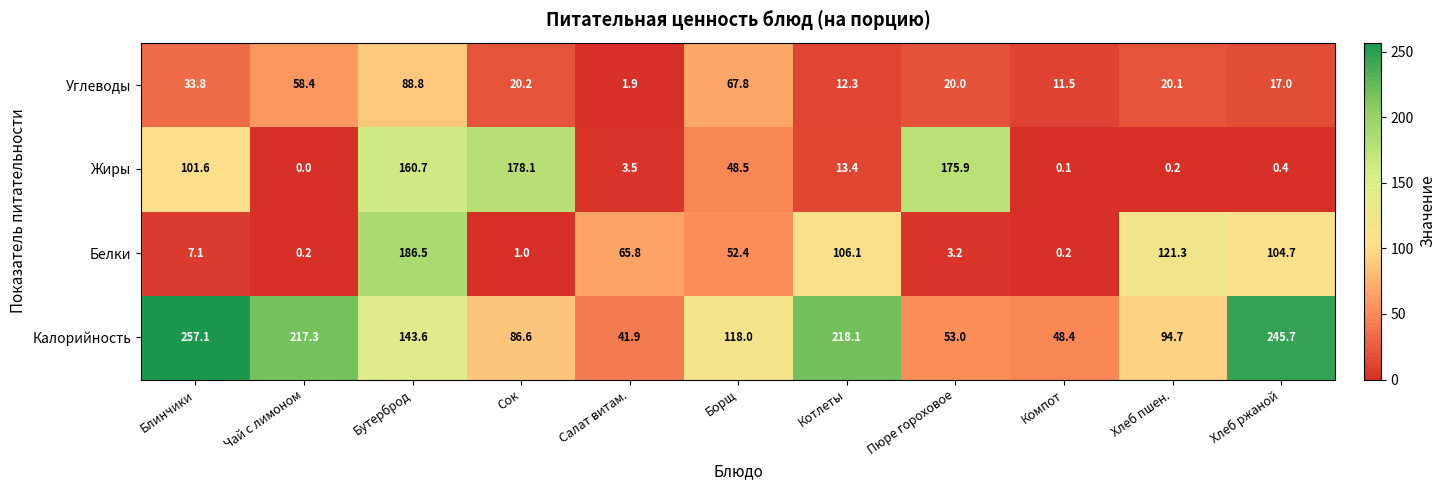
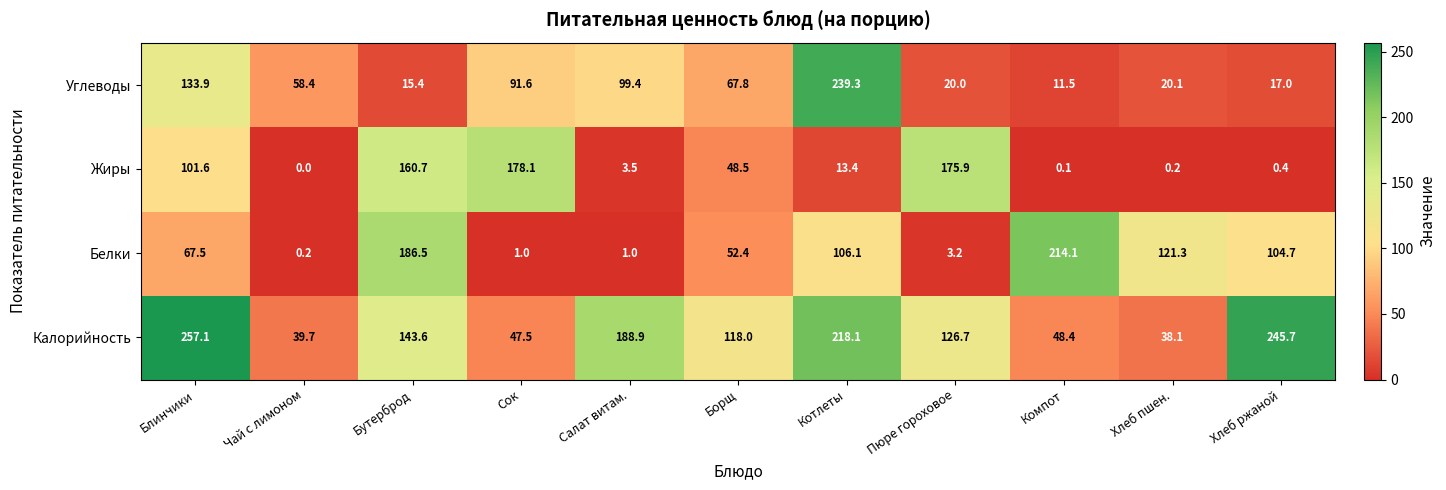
  {
    "Углеводы": {
-     "Блинчики": 33.8,
+     "Блинчики": 133.9,
      "Чай с лимоном": 58.4,
-     "Бутерброд": 88.8,
-     "Сок": 20.2,
-     "Салат витам.": 1.9,
+     "Бутерброд": 15.4,
+     "Сок": 91.6,
+     "Салат витам.": 99.4,
      "Борщ": 67.8,
-     "Котлеты": 12.3,
+     "Котлеты": 239.3,
      "Пюре гороховое": 20.0,
      "Компот": 11.5,
      "Хлеб пшен.": 20.1,
      "Хлеб ржаной": 17.0
    },
    "Жиры": {
      "Блинчики": 101.6,
      "Чай с лимоном": 0.0,
      "Бутерброд": 160.7,
      "Сок": 178.1,
      "Салат витам.": 3.5,
      "Борщ": 48.5,
      "Котлеты": 13.4,
      "Пюре гороховое": 175.9,
      "Компот": 0.1,
      "Хлеб пшен.": 0.2,
      "Хлеб ржаной": 0.4
    },
    "Белки": {
-     "Блинчики": 7.1,
+     "Блинчики": 67.5,
      "Чай с лимоном": 0.2,
      "Бутерброд": 186.5,
      "Сок": 1.0,
-     "Салат витам.": 65.8,
+     "Салат витам.": 1.0,
      "Борщ": 52.4,
      "Котлеты": 106.1,
      "Пюре гороховое": 3.2,
-     "Компот": 0.2,
+     "Компот": 214.1,
      "Хлеб пшен.": 121.3,
      "Хлеб ржаной": 104.7
    },
    "Калорийность": {
      "Блинчики": 257.1,
-     "Чай с лимоном": 217.3,
+     "Чай с лимоном": 39.7,
      "Бутерброд": 143.6,
-     "Сок": 86.6,
-     "Салат витам.": 41.9,
+     "Сок": 47.5,
+     "Салат витам.": 188.9,
      "Борщ": 118.0,
      "Котлеты": 218.1,
-     "Пюре гороховое": 53.0,
+     "Пюре гороховое": 126.7,
      "Компот": 48.4,
-     "Хлеб пшен.": 94.7,
+     "Хлеб пшен.": 38.1,
      "Хлеб ржаной": 245.7
    }
  }
